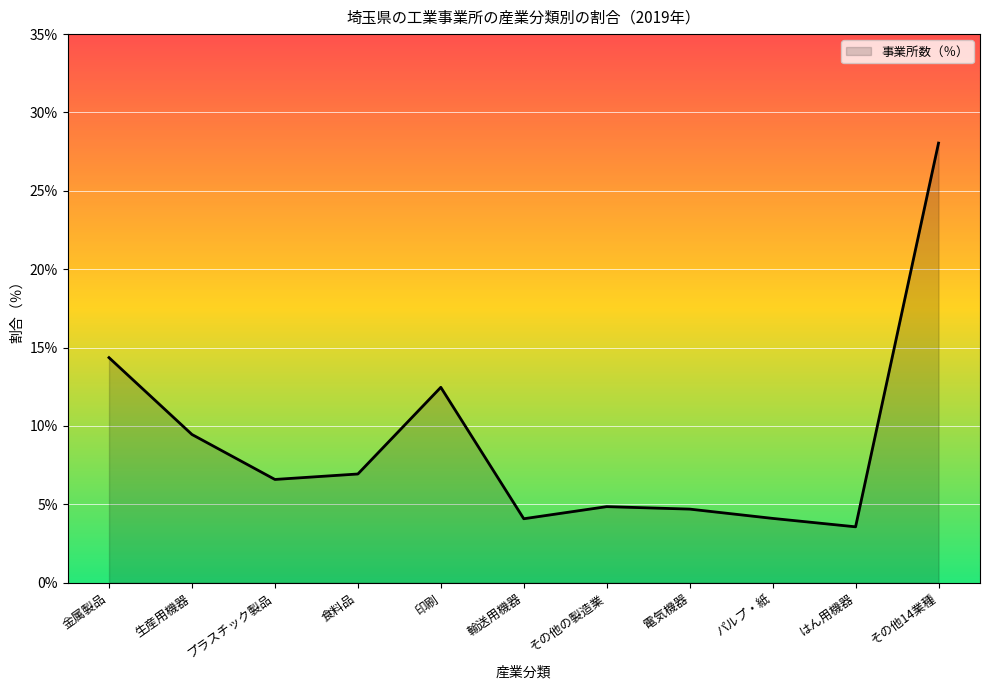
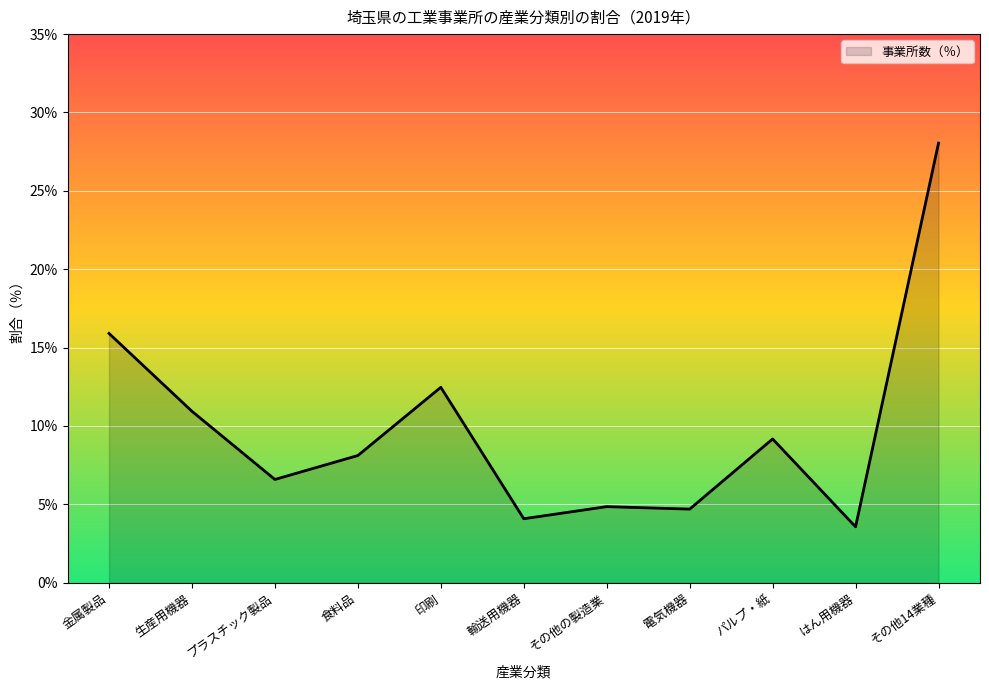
  {
-   "金属製品": "14.4%",
-   "生産用機器": "9.5%",
+   "金属製品": "15.9%",
+   "生産用機器": "10.9%",
    "プラスチック製品": "6.6%",
-   "食料品": "6.9%",
+   "食料品": "8.1%",
    "印刷": "12.5%",
    "輸送用機器": "4.1%",
    "その他の製造業": "4.9%",
    "電気機器": "4.7%",
-   "パルプ・紙": "4.1%",
+   "パルプ・紙": "9.2%",
    "はん用機器": "3.6%",
    "その他14業種": "28.0%"
  }
